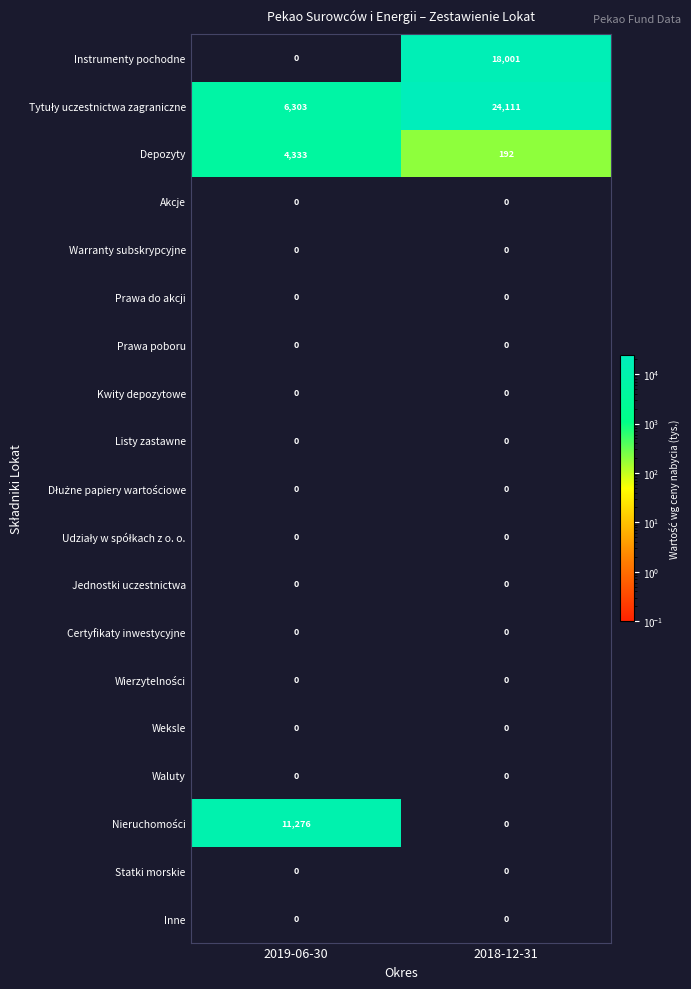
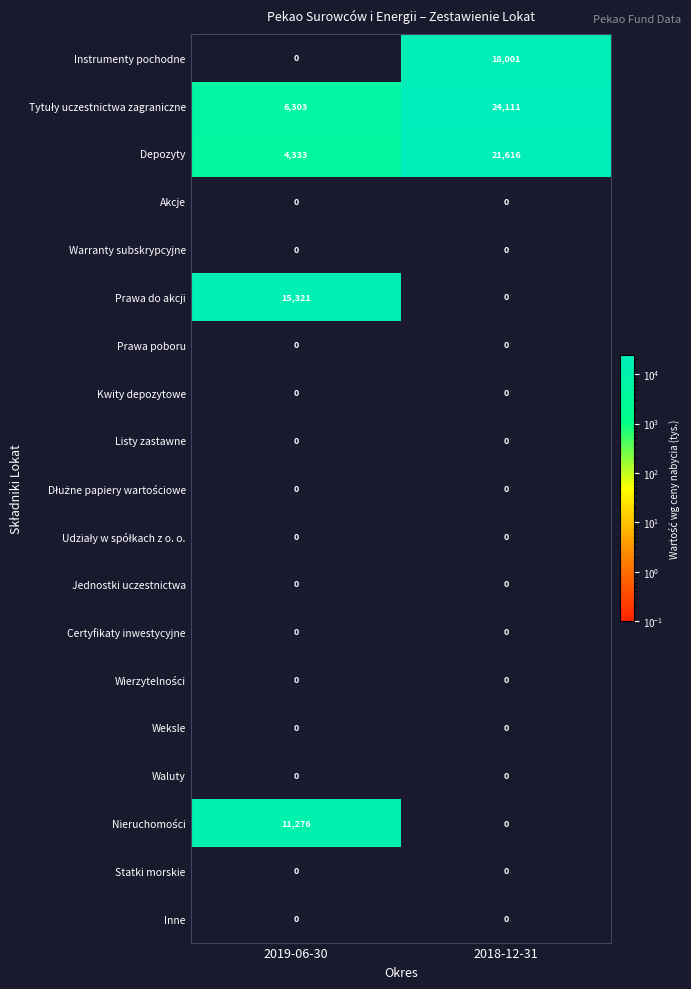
  {
    "Instrumenty pochodne": {
      "2019-06-30": "0",
      "2018-12-31": "18,001"
    },
    "Tytuły uczestnictwa zagraniczne": {
      "2019-06-30": "6,303",
      "2018-12-31": "24,111"
    },
    "Depozyty": {
      "2019-06-30": "4,333",
-     "2018-12-31": "192"
+     "2018-12-31": "21,616"
    },
    "Akcje": {
      "2019-06-30": "0",
      "2018-12-31": "0"
    },
    "Warranty subskrypcyjne": {
      "2019-06-30": "0",
      "2018-12-31": "0"
    },
    "Prawa do akcji": {
-     "2019-06-30": "0",
+     "2019-06-30": "15,321",
      "2018-12-31": "0"
    },
    "Prawa poboru": {
      "2019-06-30": "0",
      "2018-12-31": "0"
    },
    "Kwity depozytowe": {
      "2019-06-30": "0",
      "2018-12-31": "0"
    },
    "Listy zastawne": {
      "2019-06-30": "0",
      "2018-12-31": "0"
    },
    "Dłużne papiery wartościowe": {
      "2019-06-30": "0",
      "2018-12-31": "0"
    },
    "Udziały w spółkach z o. o.": {
      "2019-06-30": "0",
      "2018-12-31": "0"
    },
    "Jednostki uczestnictwa": {
      "2019-06-30": "0",
      "2018-12-31": "0"
    },
    "Certyfikaty inwestycyjne": {
      "2019-06-30": "0",
      "2018-12-31": "0"
    },
    "Wierzytelności": {
      "2019-06-30": "0",
      "2018-12-31": "0"
    },
    "Weksle": {
      "2019-06-30": "0",
      "2018-12-31": "0"
    },
    "Waluty": {
      "2019-06-30": "0",
      "2018-12-31": "0"
    },
    "Nieruchomości": {
      "2019-06-30": "11,276",
      "2018-12-31": "0"
    },
    "Statki morskie": {
      "2019-06-30": "0",
      "2018-12-31": "0"
    },
    "Inne": {
      "2019-06-30": "0",
      "2018-12-31": "0"
    }
  }
